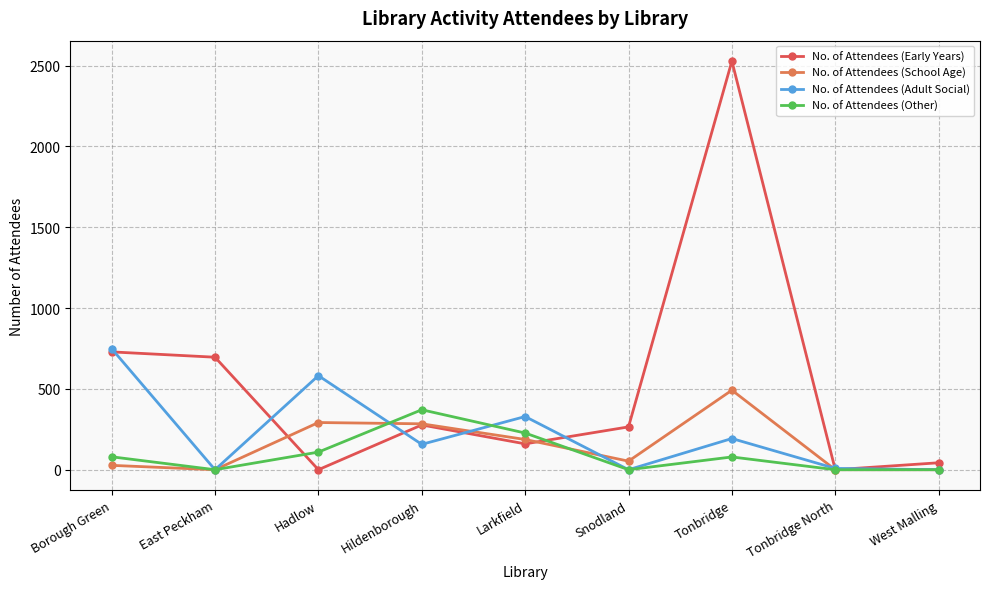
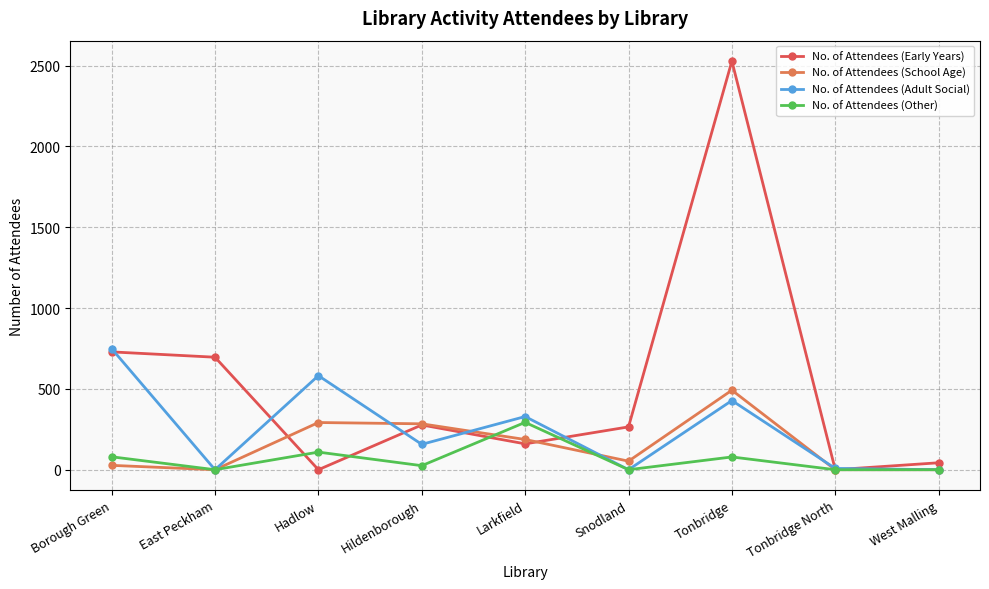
  {
    "No. of Attendees (Adult Social)": {
      "Borough Green": 750,
      "Hadlow": 580,
      "Hildenborough": 160,
      "Larkfield": 330,
-     "Tonbridge": 190
+     "Tonbridge": 430
    },
    "No. of Attendees (Other)": {
      "Borough Green": 80,
      "Hadlow": 110,
-     "Hildenborough": 370,
-     "Larkfield": 230,
+     "Hildenborough": 30,
+     "Larkfield": 290,
      "Tonbridge": 80
    }
  }
